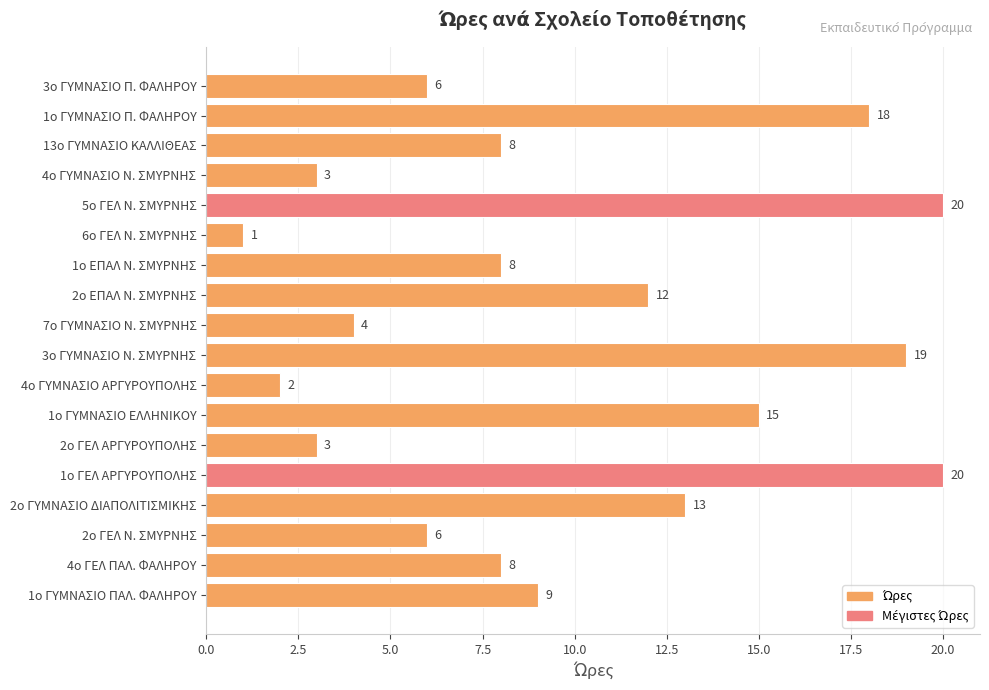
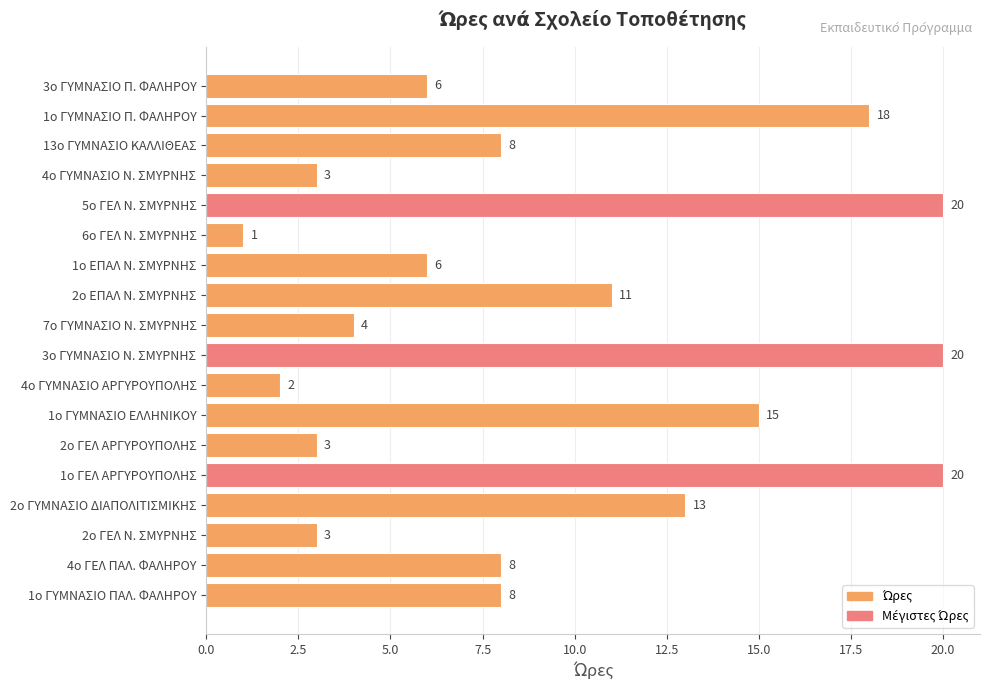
  {
    "3ο ΓΥΜΝΑΣΙΟ Π. ΦΑΛΗΡΟΥ": 6,
    "1ο ΓΥΜΝΑΣΙΟ Π. ΦΑΛΗΡΟΥ": 18,
    "13ο ΓΥΜΝΑΣΙΟ ΚΑΛΛΙΘΕΑΣ": 8,
    "4ο ΓΥΜΝΑΣΙΟ Ν. ΣΜΥΡΝΗΣ": 3,
    "5ο ΓΕΛ Ν. ΣΜΥΡΝΗΣ": 20,
    "6ο ΓΕΛ Ν. ΣΜΥΡΝΗΣ": 1,
-   "1ο ΕΠΑΛ Ν. ΣΜΥΡΝΗΣ": 8,
-   "2ο ΕΠΑΛ Ν. ΣΜΥΡΝΗΣ": 12,
+   "1ο ΕΠΑΛ Ν. ΣΜΥΡΝΗΣ": 6,
+   "2ο ΕΠΑΛ Ν. ΣΜΥΡΝΗΣ": 11,
    "7ο ΓΥΜΝΑΣΙΟ Ν. ΣΜΥΡΝΗΣ": 4,
-   "3ο ΓΥΜΝΑΣΙΟ Ν. ΣΜΥΡΝΗΣ": 19,
+   "3ο ΓΥΜΝΑΣΙΟ Ν. ΣΜΥΡΝΗΣ": 20,
    "4ο ΓΥΜΝΑΣΙΟ ΑΡΓΥΡΟΥΠΟΛΗΣ": 2,
    "1ο ΓΥΜΝΑΣΙΟ ΕΛΛΗΝΙΚΟΥ": 15,
    "2ο ΓΕΛ ΑΡΓΥΡΟΥΠΟΛΗΣ": 3,
    "1ο ΓΕΛ ΑΡΓΥΡΟΥΠΟΛΗΣ": 20,
    "2ο ΓΥΜΝΑΣΙΟ ΔΙΑΠΟΛΙΤΙΣΜΙΚΗΣ": 13,
-   "2ο ΓΕΛ Ν. ΣΜΥΡΝΗΣ": 6,
+   "2ο ΓΕΛ Ν. ΣΜΥΡΝΗΣ": 3,
    "4ο ΓΕΛ ΠΑΛ. ΦΑΛΗΡΟΥ": 8,
-   "1ο ΓΥΜΝΑΣΙΟ ΠΑΛ. ΦΑΛΗΡΟΥ": 9
+   "1ο ΓΥΜΝΑΣΙΟ ΠΑΛ. ΦΑΛΗΡΟΥ": 8
  }
